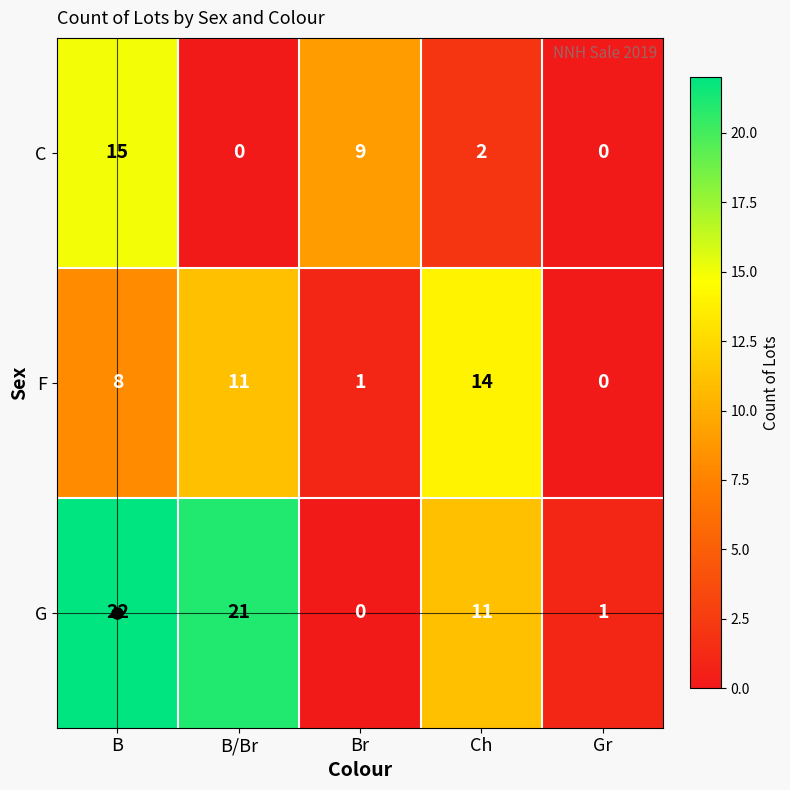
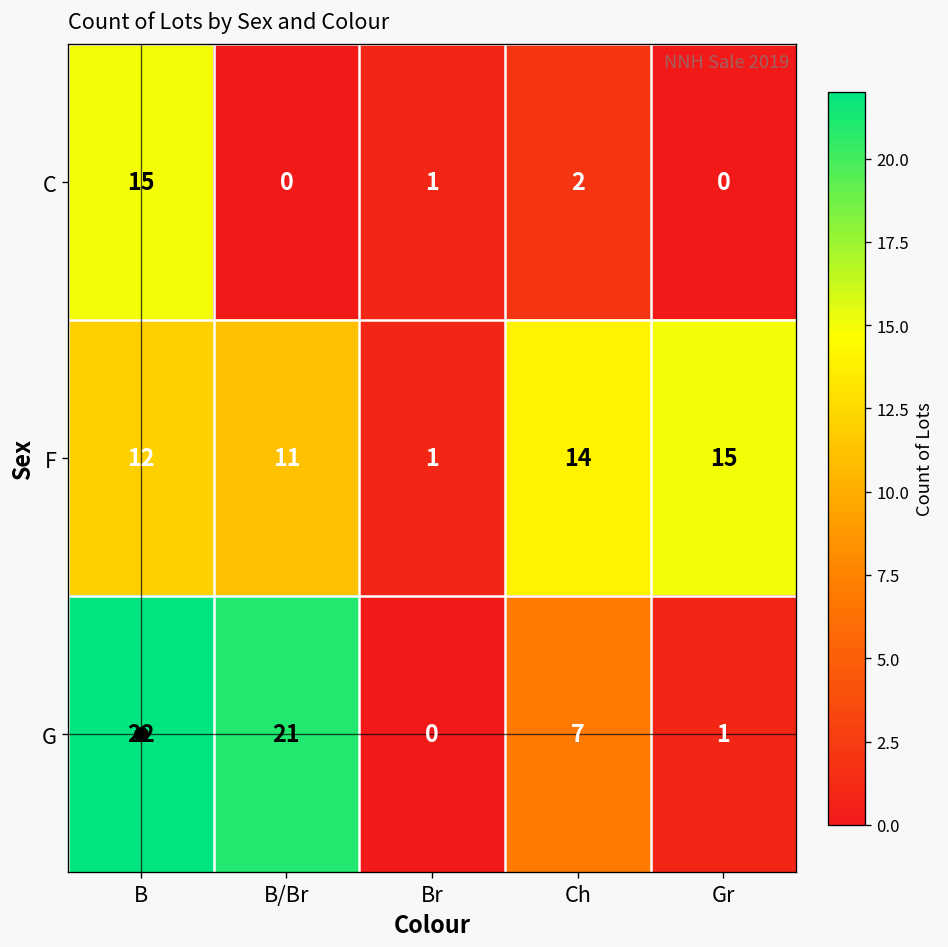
  {
    "C": {
      "B": 15,
      "B/Br": 0,
-     "Br": 9,
+     "Br": 1,
      "Ch": 2
    },
    "F": {
-     "B": 8,
+     "B": 12,
      "B/Br": 11,
      "Br": 1,
      "Ch": 14,
-     "Gr": 0
+     "Gr": 15
    },
    "G": {
      "B/Br": 21,
      "Br": 0,
-     "Ch": 11,
+     "Ch": 7,
      "Gr": 1
    }
  }
